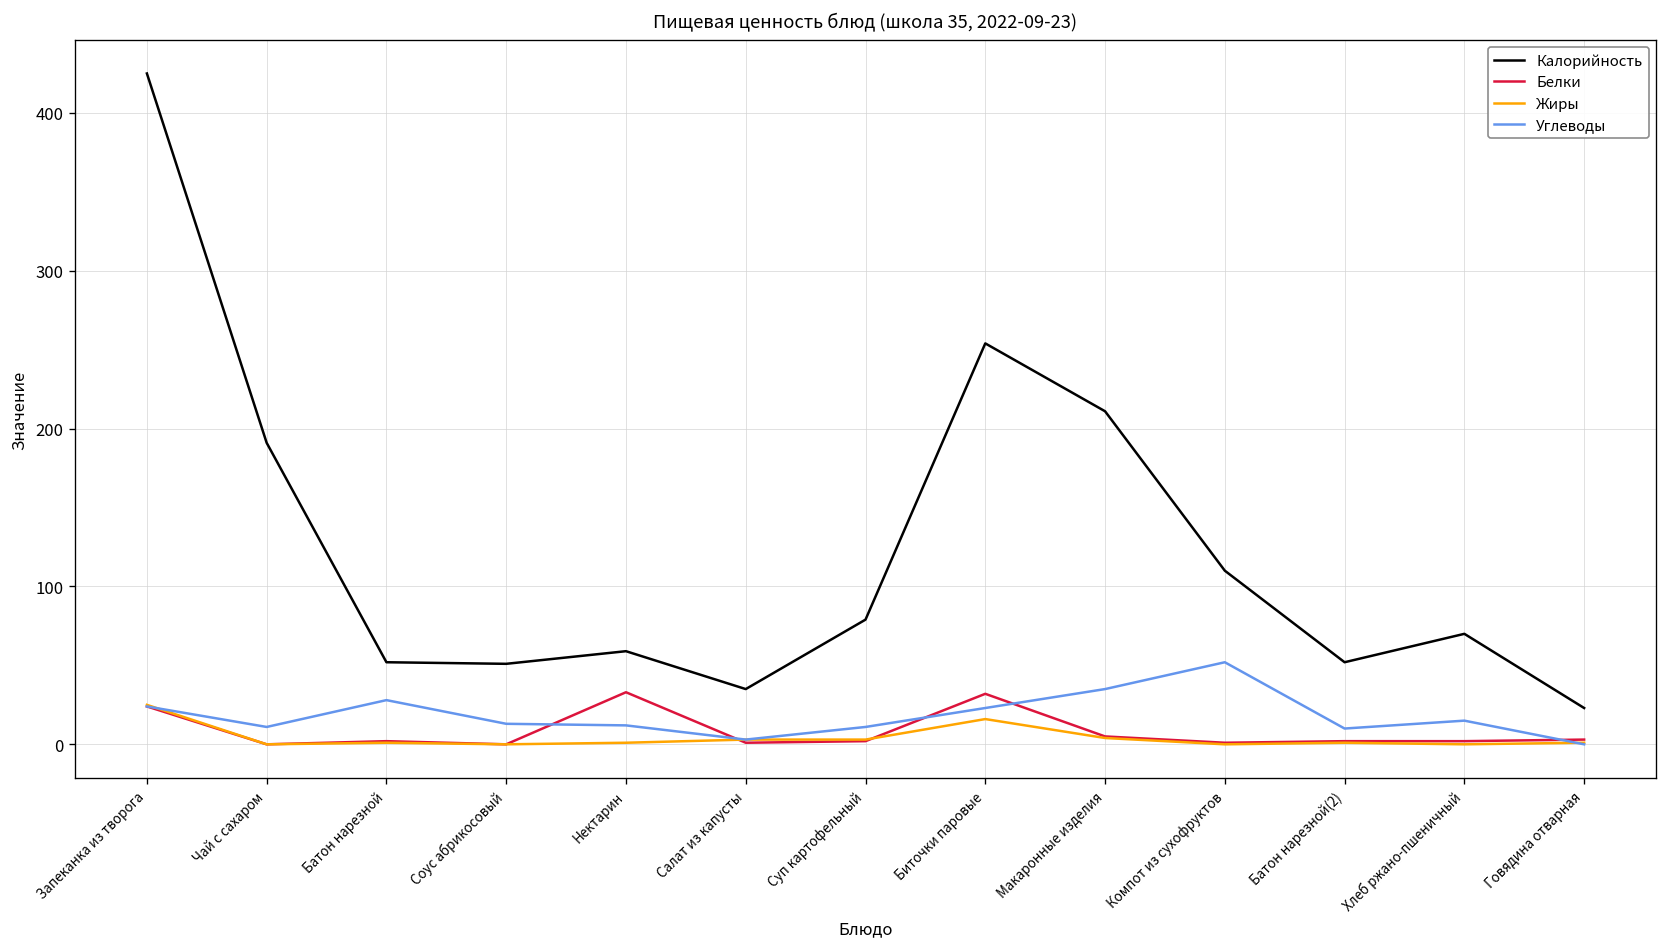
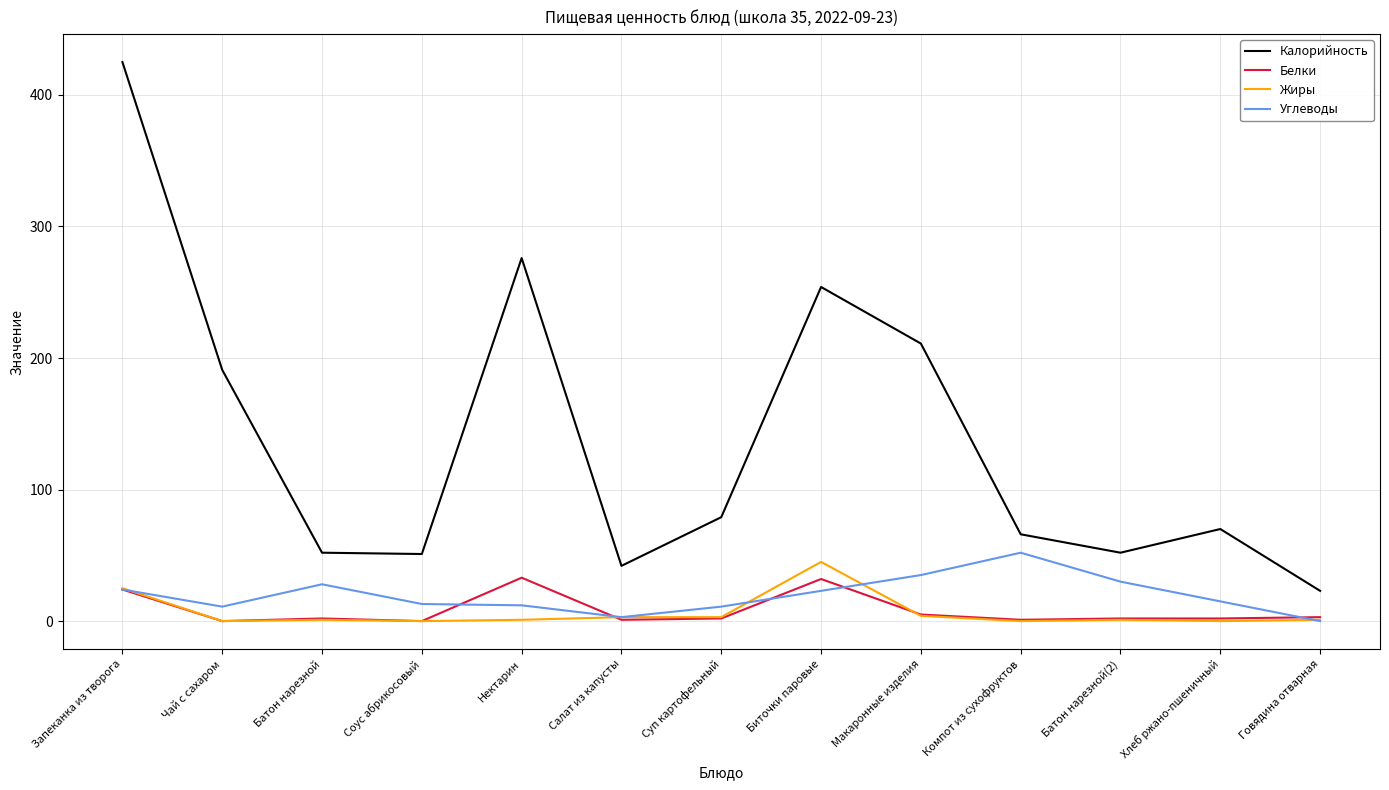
  {
    "Калорийность": {
      "Запеканка из творога": 425,
      "Чай с сахаром": 191,
      "Батон нарезной": 52,
      "Соус абрикосовый": 51,
-     "Нектарин": 59,
-     "Салат из капусты": 35,
+     "Нектарин": 276,
+     "Салат из капусты": 42,
      "Суп картофельный": 79,
      "Биточки паровые": 254,
      "Макаронные изделия": 211,
-     "Компот из сухофруктов": 110,
+     "Компот из сухофруктов": 66,
      "Батон нарезной(2)": 52,
      "Хлеб ржано-пшеничный": 70,
      "Говядина отварная": 23
    },
    "Белки": {
      "Нектарин": 33,
      "Салат из капусты": 1,
      "Биточки паровые": 32,
      "Хлеб ржано-пшеничный": 2,
      "Говядина отварная": 3
    },
    "Жиры": {
      "Нектарин": 1,
-     "Биточки паровые": 16,
+     "Биточки паровые": 45,
      "Хлеб ржано-пшеничный": 0
    },
    "Углеводы": {
      "Чай с сахаром": 11,
      "Батон нарезной": 28,
      "Соус абрикосовый": 13,
      "Нектарин": 12,
      "Суп картофельный": 11,
      "Биточки паровые": 23,
      "Макаронные изделия": 35,
      "Компот из сухофруктов": 52,
-     "Батон нарезной(2)": 10,
+     "Батон нарезной(2)": 30,
      "Хлеб ржано-пшеничный": 15
    }
  }
